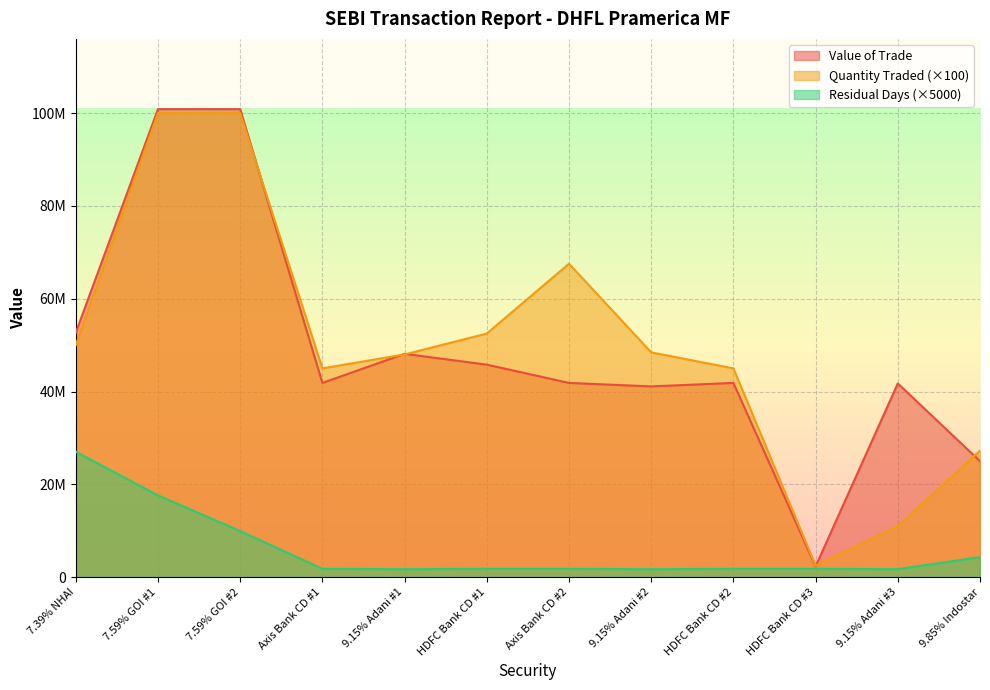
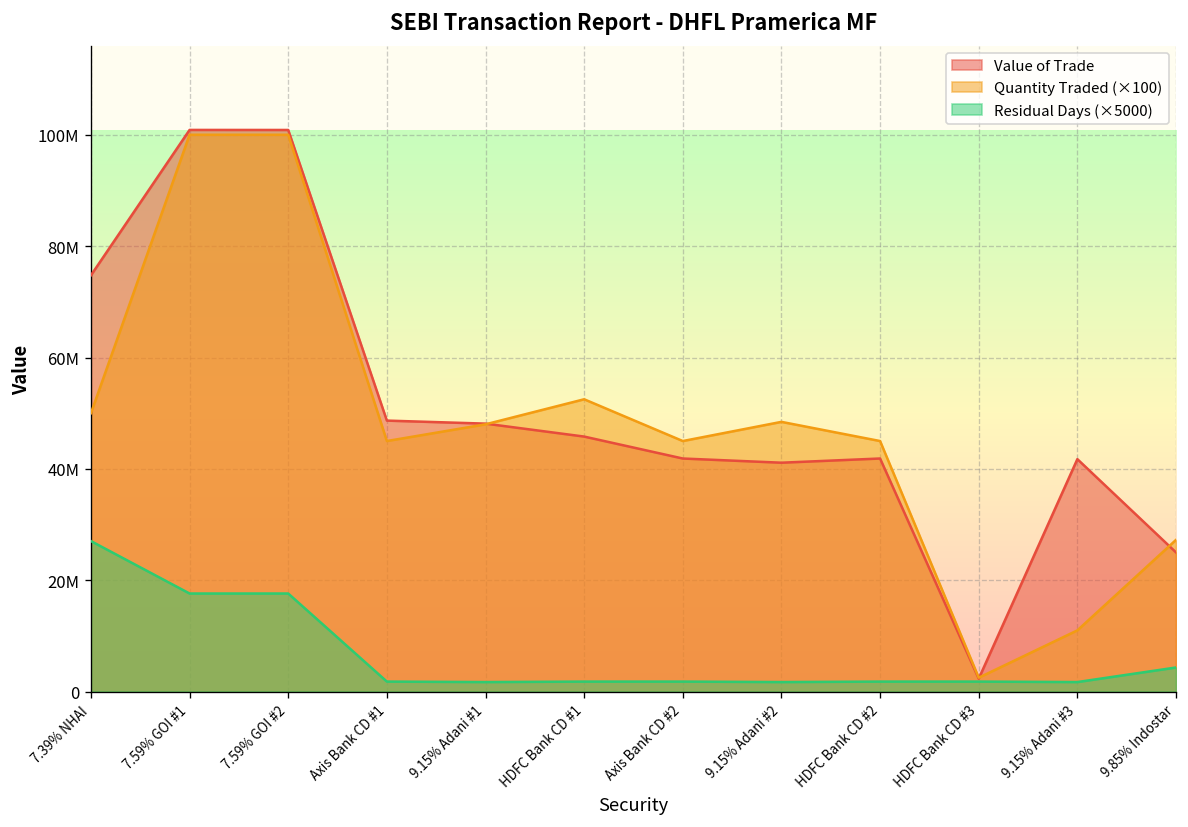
  {
    "Value of Trade": {
-     "7.39% NHAI": 53000000,
+     "7.39% NHAI": 75000000,
      "7.59% GOI #1": 101000000,
      "7.59% GOI #2": 101000000,
-     "Axis Bank CD #1": 42000000,
+     "Axis Bank CD #1": 49000000,
      "HDFC Bank CD #1": 46000000,
      "Axis Bank CD #2": 42000000,
      "9.15% Adani #2": 41000000,
      "HDFC Bank CD #2": 42000000,
      "9.15% Adani #3": 42000000,
      "9.85% Indostar": 25000000
    },
    "Quantity Traded (×100)": {
      "7.39% NHAI": 50000000,
      "7.59% GOI #1": 100000000,
      "7.59% GOI #2": 100000000,
      "Axis Bank CD #1": 45000000,
      "HDFC Bank CD #1": 53000000,
-     "Axis Bank CD #2": 68000000,
+     "Axis Bank CD #2": 45000000,
      "9.15% Adani #2": 48000000,
      "HDFC Bank CD #2": 45000000,
      "9.15% Adani #3": 11000000,
      "9.85% Indostar": 27000000
    },
    "Residual Days (×5000)": {
      "7.39% NHAI": 27000000,
      "7.59% GOI #1": 18000000,
-     "7.59% GOI #2": 10000000,
+     "7.59% GOI #2": 18000000,
      "Axis Bank CD #1": 2000000,
      "9.15% Adani #1": 2000000,
      "HDFC Bank CD #1": 2000000,
      "Axis Bank CD #2": 2000000,
      "9.15% Adani #2": 2000000,
      "HDFC Bank CD #2": 2000000,
      "9.15% Adani #3": 2000000,
      "9.85% Indostar": 4000000
    }
  }
